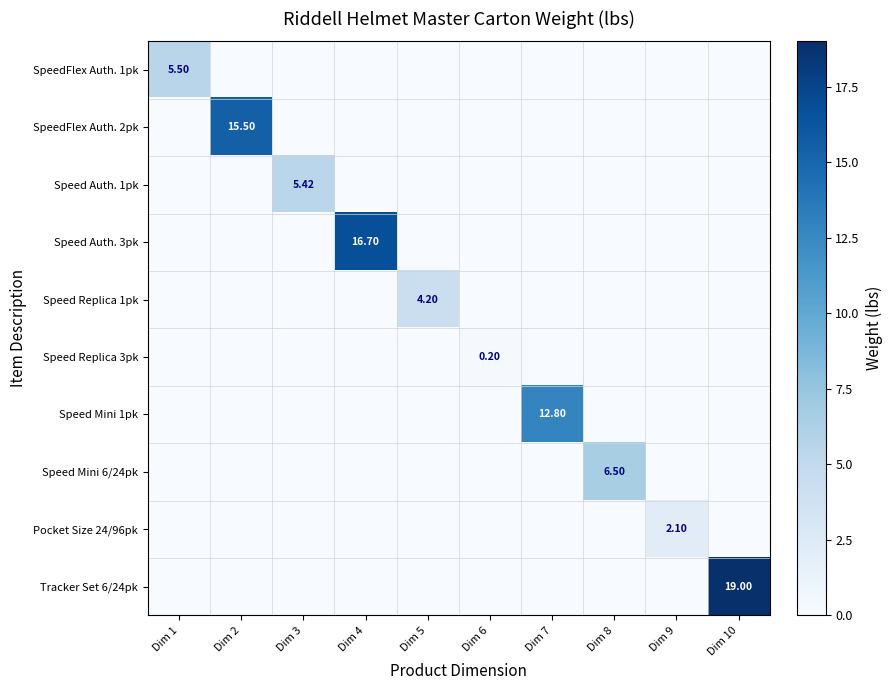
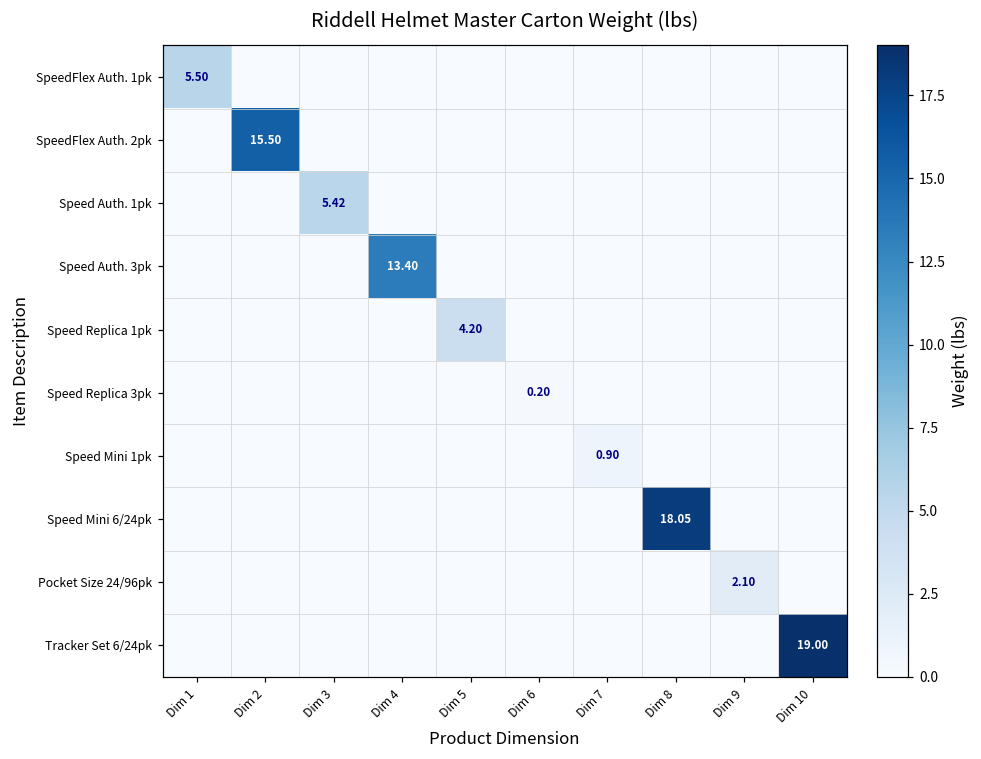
  {
    "SpeedFlex Auth. 1pk": {
      "Dim 1": 5.50
    },
    "SpeedFlex Auth. 2pk": {
      "Dim 2": 15.50
    },
    "Speed Auth. 1pk": {
      "Dim 3": 5.42
    },
    "Speed Auth. 3pk": {
-     "Dim 4": 16.70
+     "Dim 4": 13.40
    },
    "Speed Replica 1pk": {
      "Dim 5": 4.20
    },
    "Speed Replica 3pk": {
      "Dim 6": 0.20
    },
    "Speed Mini 1pk": {
-     "Dim 7": 12.80
+     "Dim 7": 0.90
    },
    "Speed Mini 6/24pk": {
-     "Dim 8": 6.50
+     "Dim 8": 18.05
    },
    "Pocket Size 24/96pk": {
      "Dim 9": 2.10
    },
    "Tracker Set 6/24pk": {
      "Dim 10": 19.00
    }
  }
